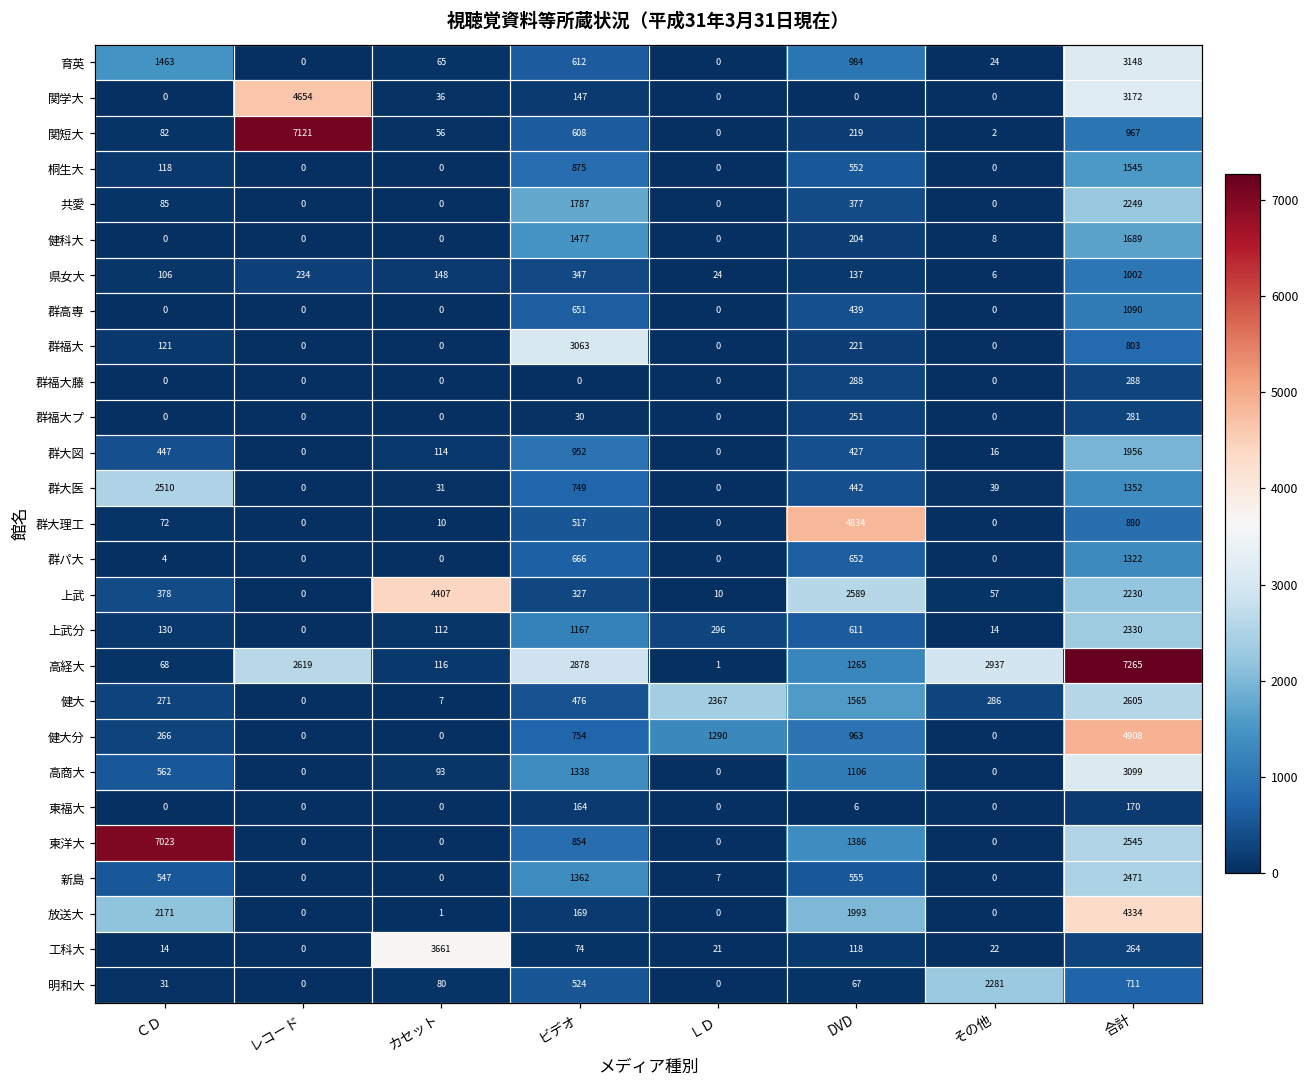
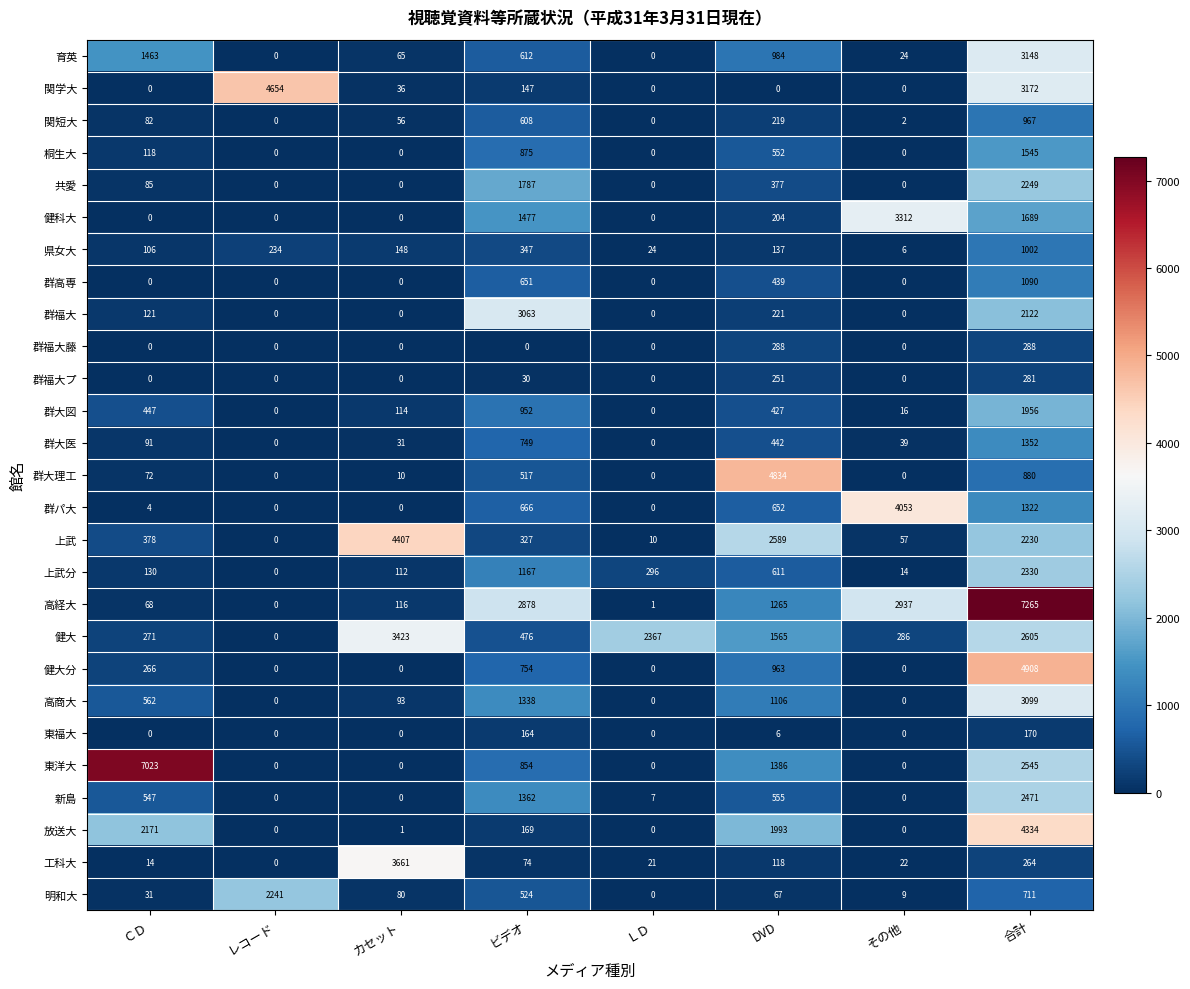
  {
    "関短大": {
      "ＣＤ": 82,
-     "レコード": 7121,
+     "レコード": 0,
      "カセット": 56,
      "ビデオ": 608,
      "ＬＤ": 0,
      "DVD": 219,
      "その他": 2,
      "合計": 967
    },
    "健科大": {
      "ＣＤ": 0,
      "レコード": 0,
      "カセット": 0,
      "ビデオ": 1477,
      "ＬＤ": 0,
      "DVD": 204,
-     "その他": 8,
+     "その他": 3312,
      "合計": 1689
    },
    "群福大": {
      "ＣＤ": 121,
      "レコード": 0,
      "カセット": 0,
      "ビデオ": 3063,
      "ＬＤ": 0,
      "DVD": 221,
      "その他": 0,
-     "合計": 803
+     "合計": 2122
    },
    "群大医": {
-     "ＣＤ": 2510,
+     "ＣＤ": 91,
      "レコード": 0,
      "カセット": 31,
      "ビデオ": 749,
      "ＬＤ": 0,
      "DVD": 442,
      "その他": 39,
      "合計": 1352
    },
    "群パ大": {
      "ＣＤ": 4,
      "レコード": 0,
      "カセット": 0,
      "ビデオ": 666,
      "ＬＤ": 0,
      "DVD": 652,
-     "その他": 0,
+     "その他": 4053,
      "合計": 1322
    },
    "高経大": {
      "ＣＤ": 68,
-     "レコード": 2619,
+     "レコード": 0,
      "カセット": 116,
      "ビデオ": 2878,
      "ＬＤ": 1,
      "DVD": 1265,
      "その他": 2937,
      "合計": 7265
    },
    "健大": {
      "ＣＤ": 271,
      "レコード": 0,
-     "カセット": 7,
+     "カセット": 3423,
      "ビデオ": 476,
      "ＬＤ": 2367,
      "DVD": 1565,
      "その他": 286,
      "合計": 2605
    },
    "健大分": {
      "ＣＤ": 266,
      "レコード": 0,
      "カセット": 0,
      "ビデオ": 754,
-     "ＬＤ": 1290,
+     "ＬＤ": 0,
      "DVD": 963,
      "その他": 0,
      "合計": 4908
    },
    "明和大": {
      "ＣＤ": 31,
-     "レコード": 0,
+     "レコード": 2241,
      "カセット": 80,
      "ビデオ": 524,
      "ＬＤ": 0,
      "DVD": 67,
-     "その他": 2281,
+     "その他": 9,
      "合計": 711
    }
  }
